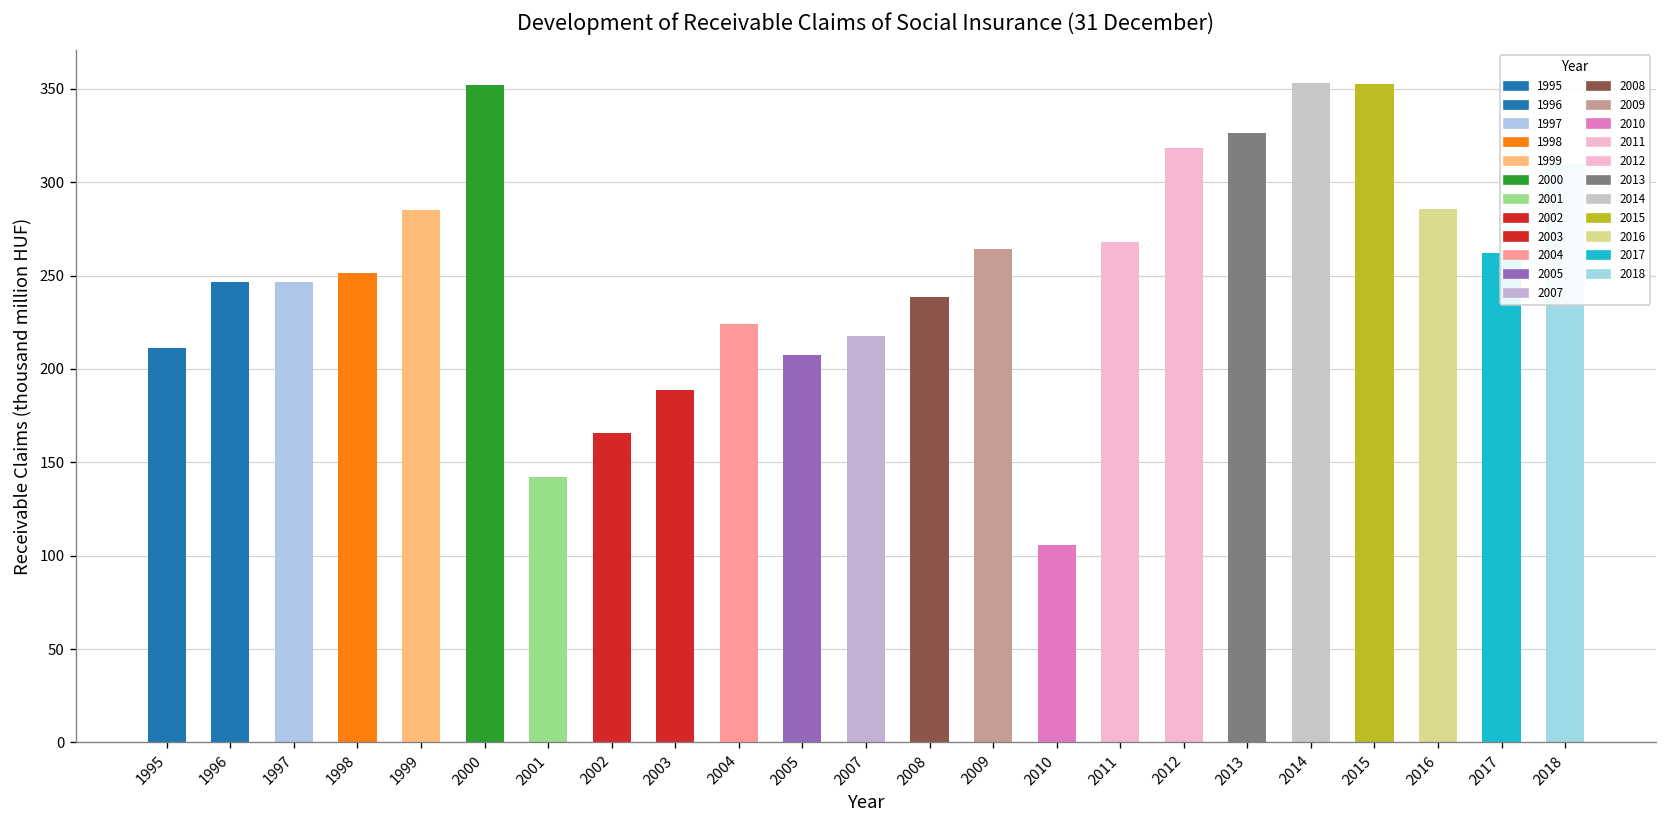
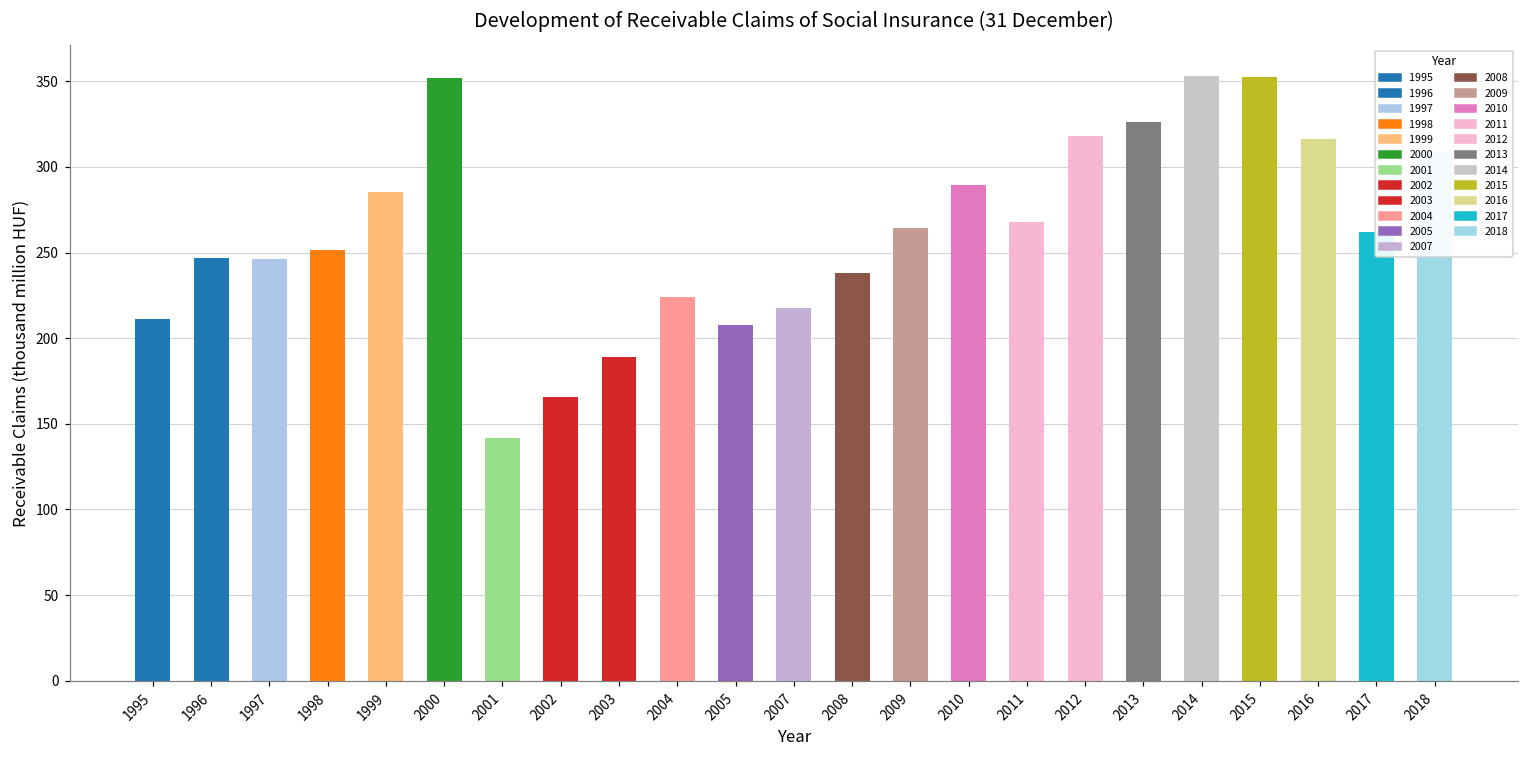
  {
    "1995": 211,
    "1996": 247,
    "1997": 247,
    "1998": 251,
    "1999": 285,
    "2000": 352,
    "2001": 142,
    "2002": 165,
    "2003": 189,
    "2004": 224,
    "2005": 207,
    "2007": 218,
    "2008": 238,
    "2009": 264,
-   "2010": 106,
+   "2010": 290,
    "2011": 268,
    "2012": 318,
    "2013": 326,
    "2014": 353,
    "2015": 353,
-   "2016": 286
+   "2016": 316
  }
